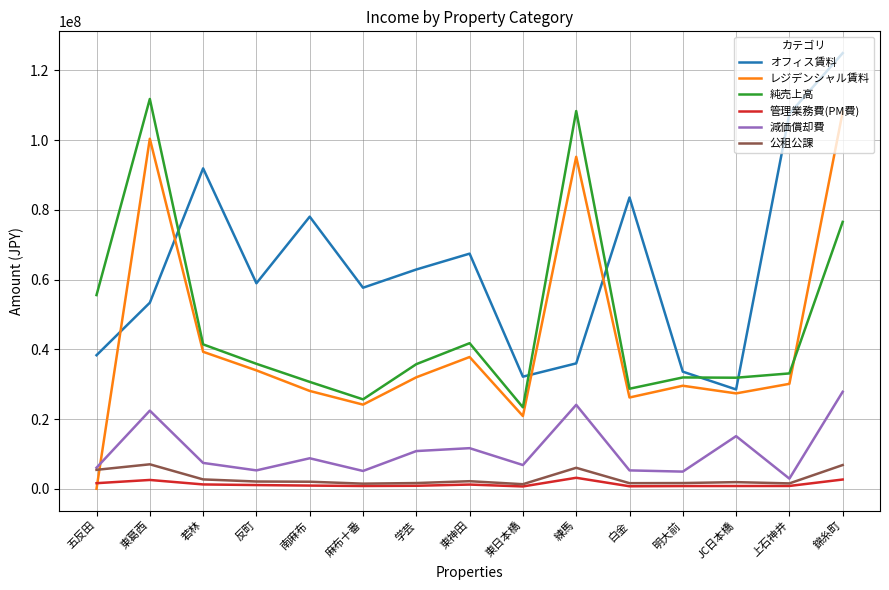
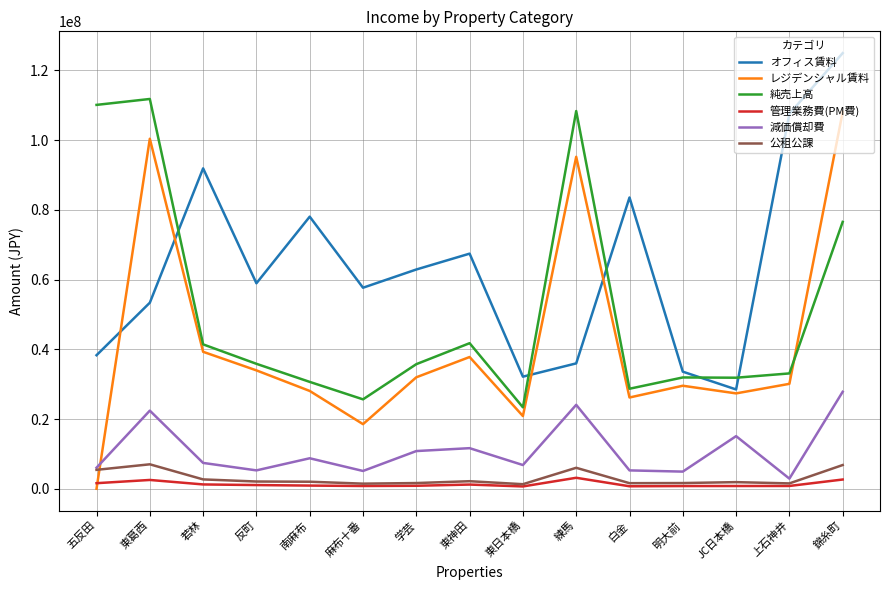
  {
    "オフィス賃料": {
      "五反田": 38000000,
      "東葛西": 53000000,
      "若林": 92000000,
      "反町": 59000000,
      "南麻布": 78000000,
      "麻布十番": 58000000,
      "学芸": 63000000,
      "東神田": 67000000,
      "東日本橋": 32000000,
      "練馬": 36000000,
      "白金": 84000000,
      "明大前": 34000000,
      "JC日本橋": 28000000
    },
    "レジデンシャル賃料": {
      "五反田": 0,
      "東葛西": 100000000,
      "若林": 39000000,
      "反町": 34000000,
      "南麻布": 28000000,
-     "麻布十番": 24000000,
+     "麻布十番": 19000000,
      "学芸": 32000000,
      "東神田": 38000000,
      "東日本橋": 21000000,
      "練馬": 95000000,
      "白金": 26000000,
      "明大前": 30000000,
      "JC日本橋": 27000000,
      "上石神井": 30000000
    },
    "純売上高": {
-     "五反田": 56000000,
+     "五反田": 110000000,
      "東葛西": 112000000,
      "若林": 41000000,
      "反町": 36000000,
      "南麻布": 31000000,
      "麻布十番": 26000000,
      "学芸": 36000000,
      "東神田": 42000000,
      "東日本橋": 23000000,
      "練馬": 108000000,
      "白金": 29000000,
      "明大前": 32000000,
      "JC日本橋": 32000000,
      "上石神井": 33000000,
      "錦糸町": 77000000
    },
    "管理業務費(PM費)": {
      "五反田": 2000000,
      "東葛西": 3000000,
      "若林": 1000000,
      "反町": 1000000,
      "南麻布": 1000000,
      "学芸": 1000000,
      "東神田": 1000000,
      "練馬": 3000000,
      "白金": 1000000,
      "明大前": 1000000,
      "JC日本橋": 1000000,
      "上石神井": 1000000,
      "錦糸町": 3000000
    },
    "減価償却費": {
      "東葛西": 22000000,
      "若林": 7000000,
      "反町": 5000000,
      "南麻布": 9000000,
      "麻布十番": 5000000,
      "学芸": 11000000,
      "東神田": 12000000,
      "東日本橋": 7000000,
      "練馬": 24000000,
      "白金": 5000000,
      "明大前": 5000000,
      "JC日本橋": 15000000,
      "上石神井": 3000000,
      "錦糸町": 28000000
    },
    "公租公課": {
      "東葛西": 7000000,
      "若林": 3000000,
      "反町": 2000000,
      "南麻布": 2000000,
      "学芸": 2000000,
      "東神田": 2000000,
      "練馬": 6000000,
      "白金": 2000000,
      "明大前": 2000000,
      "JC日本橋": 2000000,
      "上石神井": 2000000,
      "錦糸町": 7000000
    }
  }
